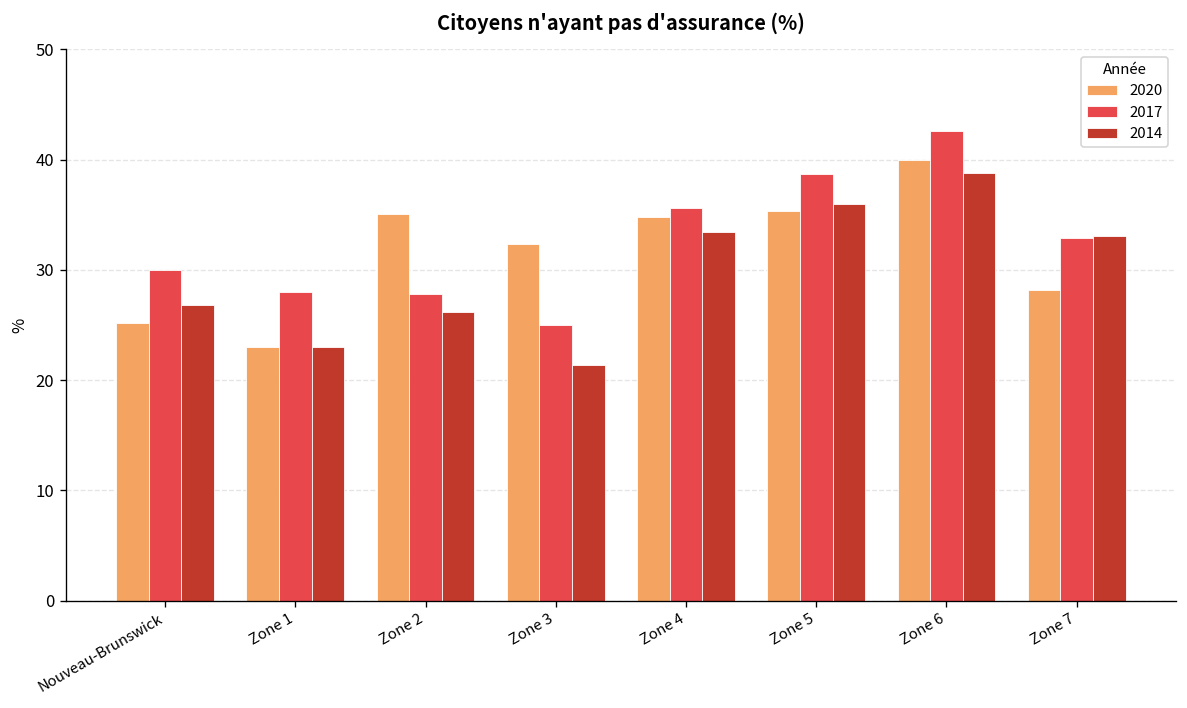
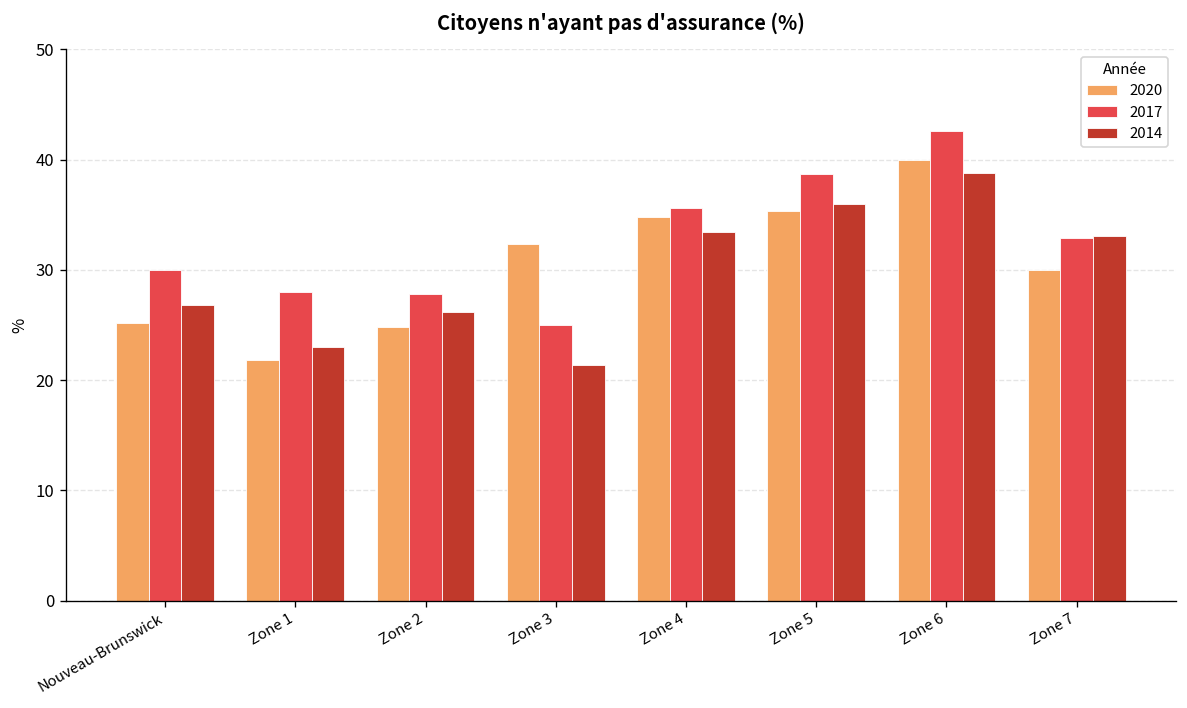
  {
    "2020": {
      "Nouveau-Brunswick": 25,
-     "Zone 1": 23,
-     "Zone 2": 35,
+     "Zone 1": 22,
+     "Zone 2": 25,
      "Zone 3": 32,
      "Zone 4": 35,
      "Zone 5": 35,
      "Zone 6": 40,
-     "Zone 7": 28
+     "Zone 7": 30
    }
  }
